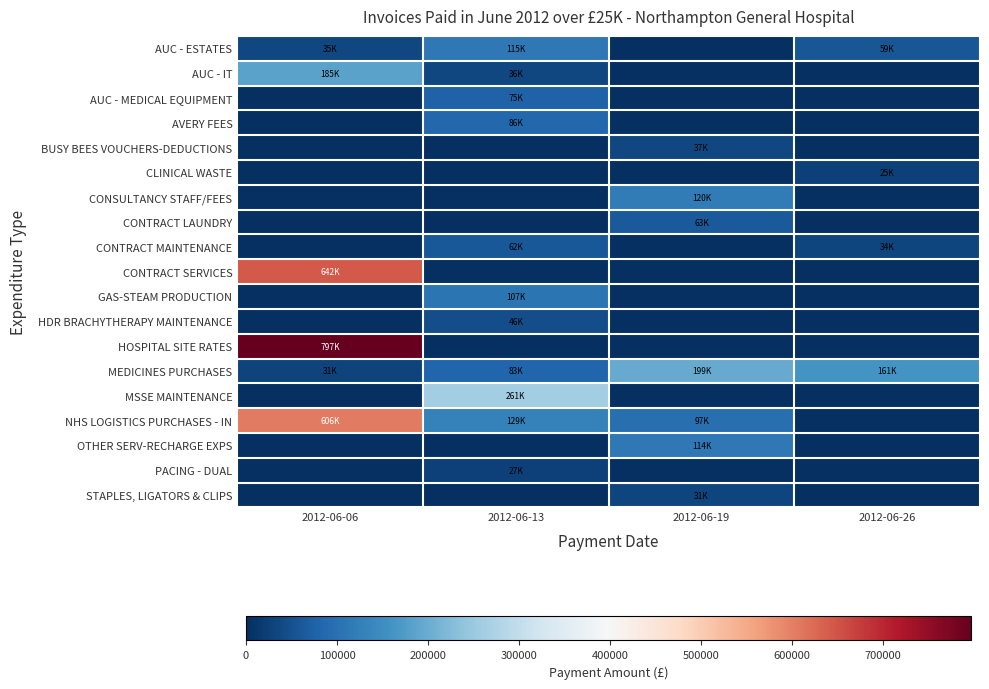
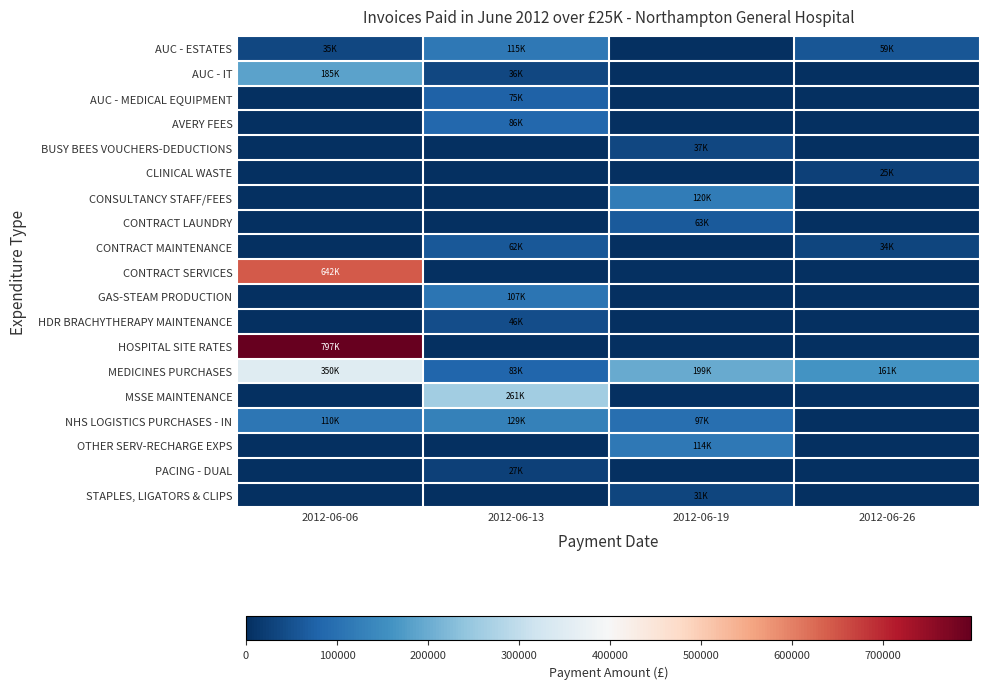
  {
    "AUC - ESTATES": {
      "2012-06-06": "35K",
      "2012-06-13": "115K",
      "2012-06-26": "59K"
    },
    "AUC - IT": {
      "2012-06-06": "185K",
      "2012-06-13": "36K"
    },
    "AUC - MEDICAL EQUIPMENT": {
      "2012-06-13": "75K"
    },
    "AVERY FEES": {
      "2012-06-13": "86K"
    },
    "BUSY BEES VOUCHERS-DEDUCTIONS": {
      "2012-06-19": "37K"
    },
    "CLINICAL WASTE": {
      "2012-06-26": "25K"
    },
    "CONSULTANCY STAFF/FEES": {
      "2012-06-19": "120K"
    },
    "CONTRACT LAUNDRY": {
      "2012-06-19": "63K"
    },
    "CONTRACT MAINTENANCE": {
      "2012-06-13": "62K",
      "2012-06-26": "34K"
    },
    "CONTRACT SERVICES": {
      "2012-06-06": "642K"
    },
    "GAS-STEAM PRODUCTION": {
      "2012-06-13": "107K"
    },
    "HDR BRACHYTHERAPY MAINTENANCE": {
      "2012-06-13": "46K"
    },
    "HOSPITAL SITE RATES": {
      "2012-06-06": "797K"
    },
    "MEDICINES PURCHASES": {
-     "2012-06-06": "31K",
+     "2012-06-06": "350K",
      "2012-06-13": "83K",
      "2012-06-19": "199K",
      "2012-06-26": "161K"
    },
    "MSSE MAINTENANCE": {
      "2012-06-13": "261K"
    },
    "NHS LOGISTICS PURCHASES - IN": {
-     "2012-06-06": "606K",
+     "2012-06-06": "110K",
      "2012-06-13": "129K",
      "2012-06-19": "97K"
    },
    "OTHER SERV-RECHARGE EXPS": {
      "2012-06-19": "114K"
    },
    "PACING - DUAL": {
      "2012-06-13": "27K"
    },
    "STAPLES, LIGATORS & CLIPS": {
      "2012-06-19": "31K"
    }
  }
